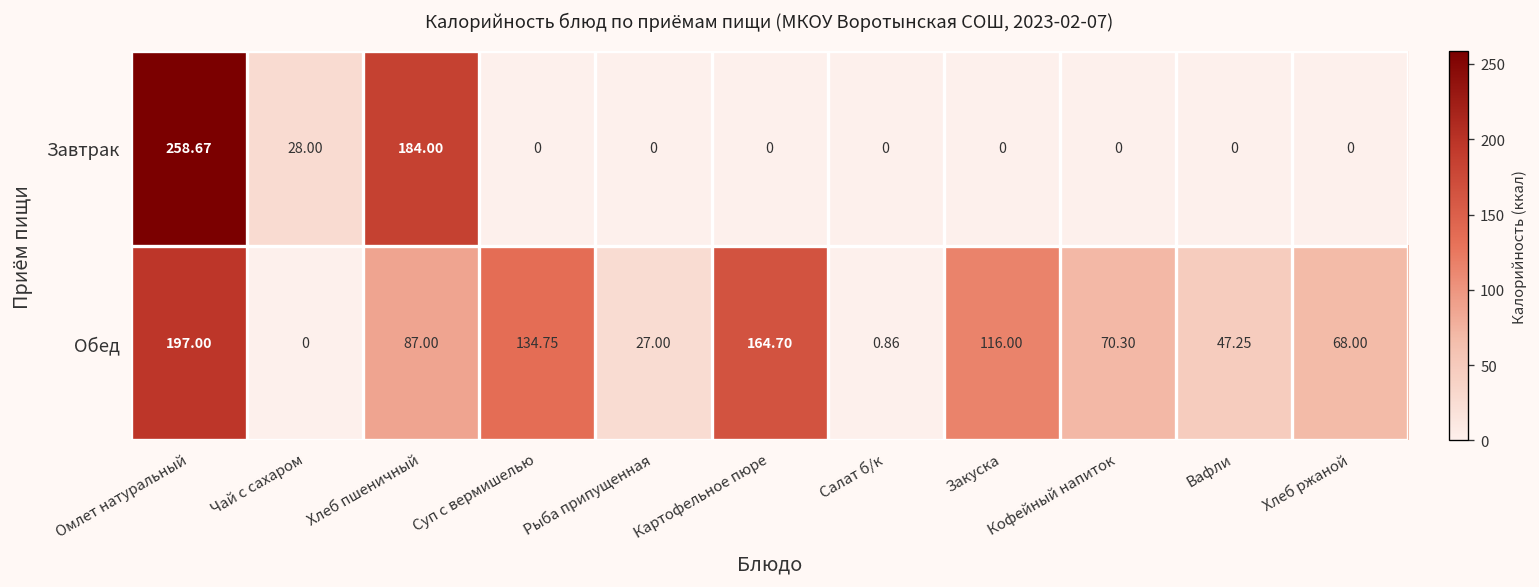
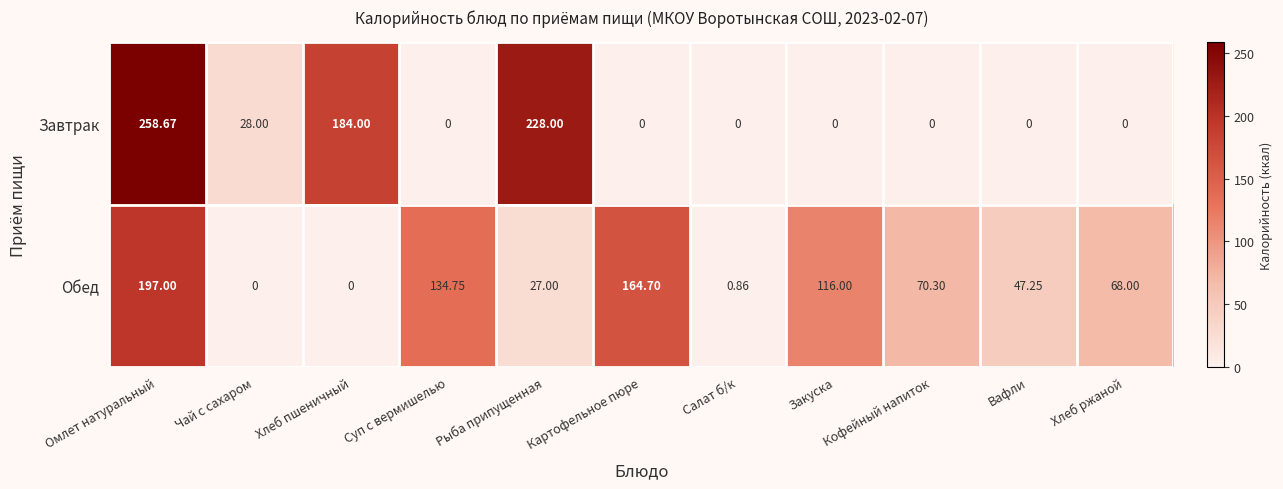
  {
    "Завтрак": {
      "Омлет натуральный": 258.67,
      "Чай с сахаром": 28.00,
      "Хлеб пшеничный": 184.00,
      "Суп с вермишелью": 0,
-     "Рыба припущенная": 0,
+     "Рыба припущенная": 228.00,
      "Картофельное пюре": 0,
      "Салат б/к": 0,
      "Закуска": 0,
      "Кофейный напиток": 0,
      "Вафли": 0,
      "Хлеб ржаной": 0
    },
    "Обед": {
      "Омлет натуральный": 197.00,
      "Чай с сахаром": 0,
-     "Хлеб пшеничный": 87.00,
+     "Хлеб пшеничный": 0,
      "Суп с вермишелью": 134.75,
      "Рыба припущенная": 27.00,
      "Картофельное пюре": 164.70,
      "Салат б/к": 0.86,
      "Закуска": 116.00,
      "Кофейный напиток": 70.30,
      "Вафли": 47.25,
      "Хлеб ржаной": 68.00
    }
  }
